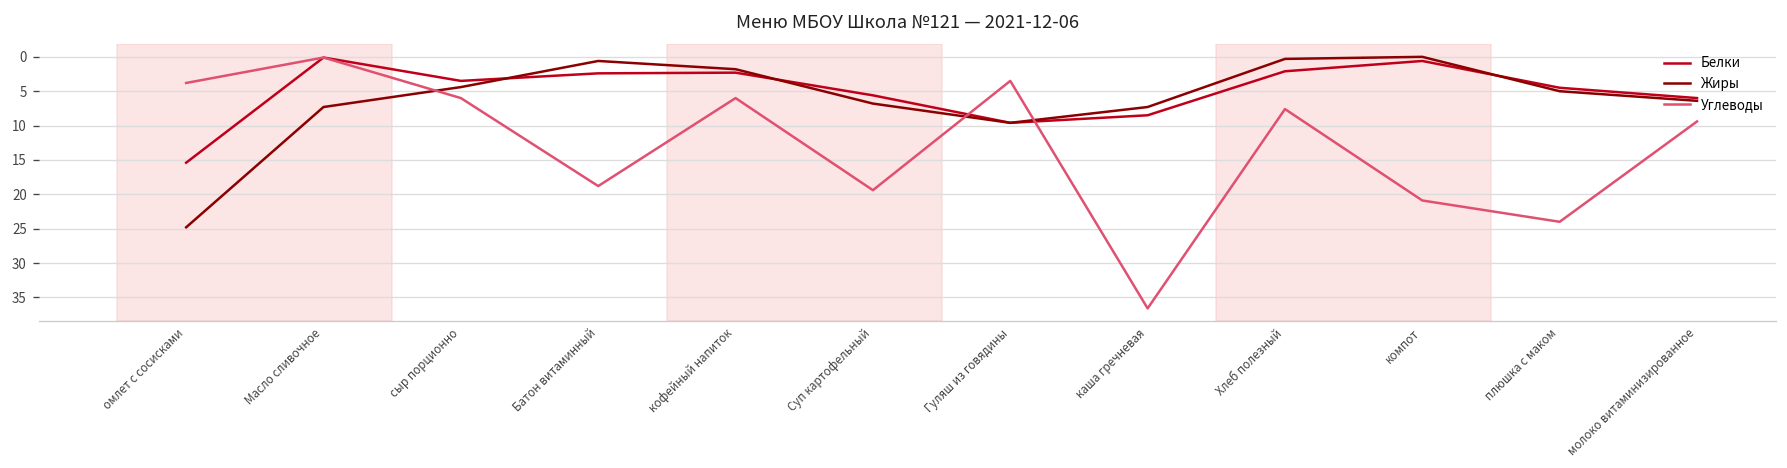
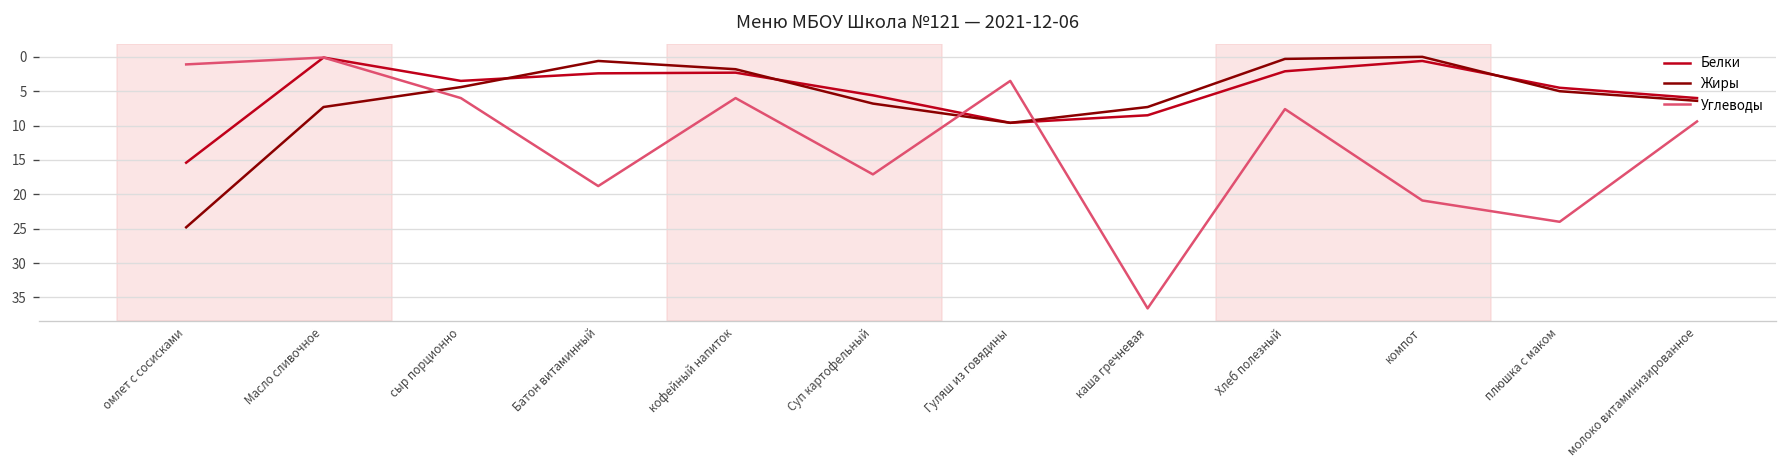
  {
    "Углеводы": {
-     "омлет с сосисками": 4,
+     "омлет с сосисками": 1,
      "сыр порционно": 6,
      "Батон витаминный": 19,
      "кофейный напиток": 6,
-     "Суп картофельный": 19,
+     "Суп картофельный": 17,
      "Гуляш из говядины": 4,
      "каша гречневая": 37,
      "Хлеб полезный": 8,
      "компот": 21,
      "плюшка с маком": 24,
      "молоко витаминизированное": 9
    }
  }
